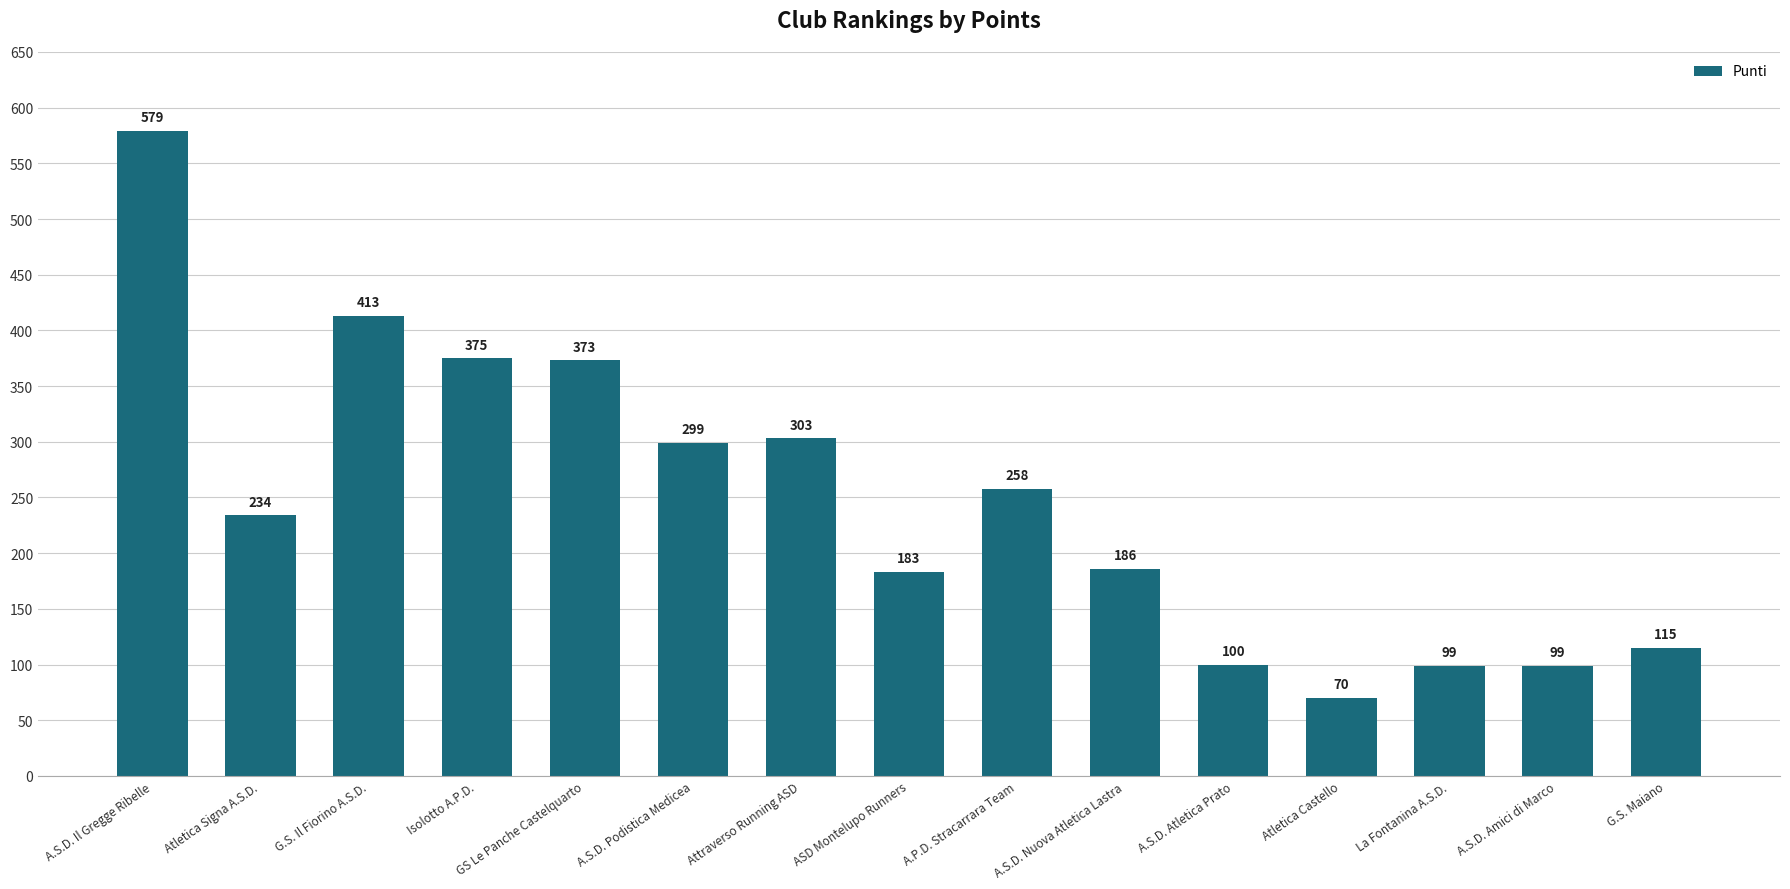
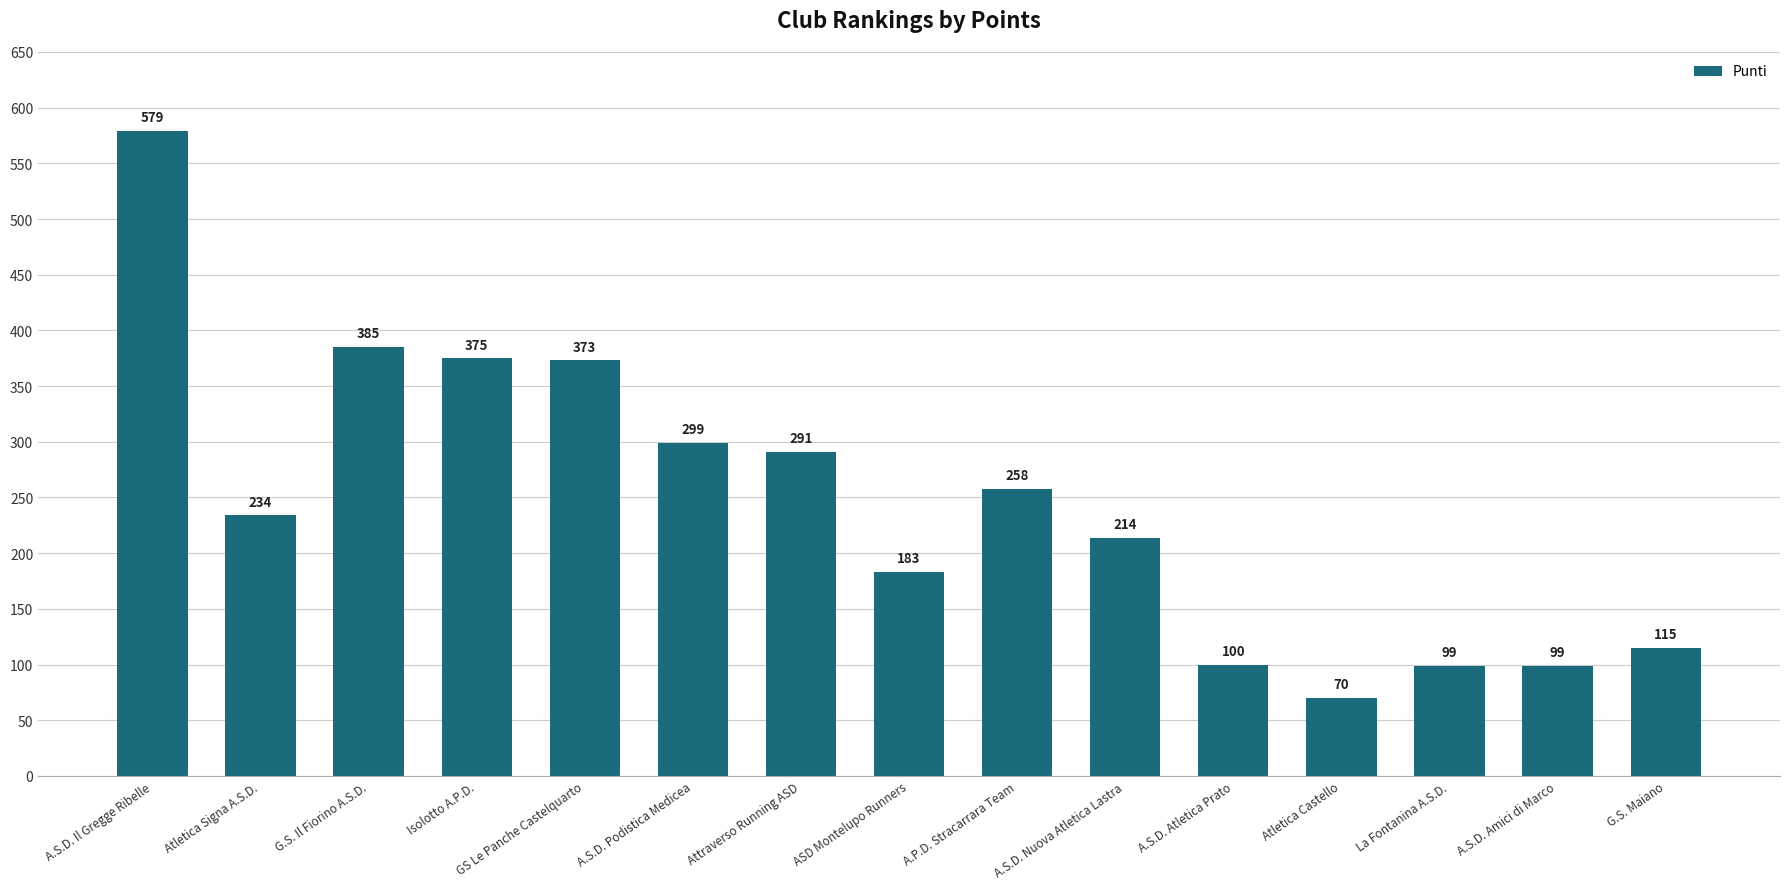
  {
    "A.S.D. Il Gregge Ribelle": 579,
    "Atletica Signa A.S.D.": 234,
-   "G.S. Il Fiorino A.S.D.": 413,
+   "G.S. Il Fiorino A.S.D.": 385,
    "Isolotto A.P.D.": 375,
    "GS Le Panche Castelquarto": 373,
    "A.S.D. Podistica Medicea": 299,
-   "Attraverso Running ASD": 303,
+   "Attraverso Running ASD": 291,
    "ASD Montelupo Runners": 183,
    "A.P.D. Stracarrara Team": 258,
-   "A.S.D. Nuova Atletica Lastra": 186,
+   "A.S.D. Nuova Atletica Lastra": 214,
    "A.S.D. Atletica Prato": 100,
    "Atletica Castello": 70,
    "La Fontanina A.S.D.": 99,
    "A.S.D. Amici di Marco": 99,
    "G.S. Maiano": 115
  }
